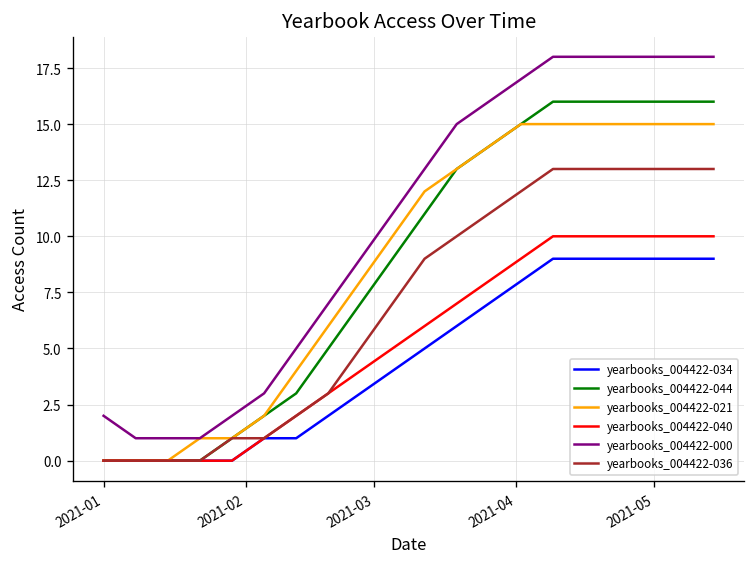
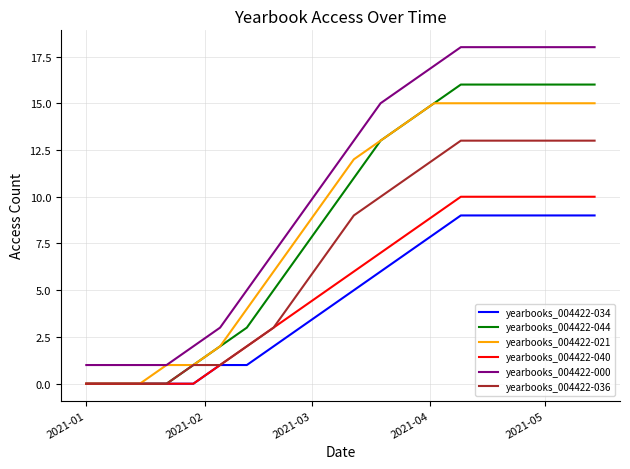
  {
    "yearbooks_004422-000": {
-     "2021-01": 2
+     "2021-01": 1
    }
  }
